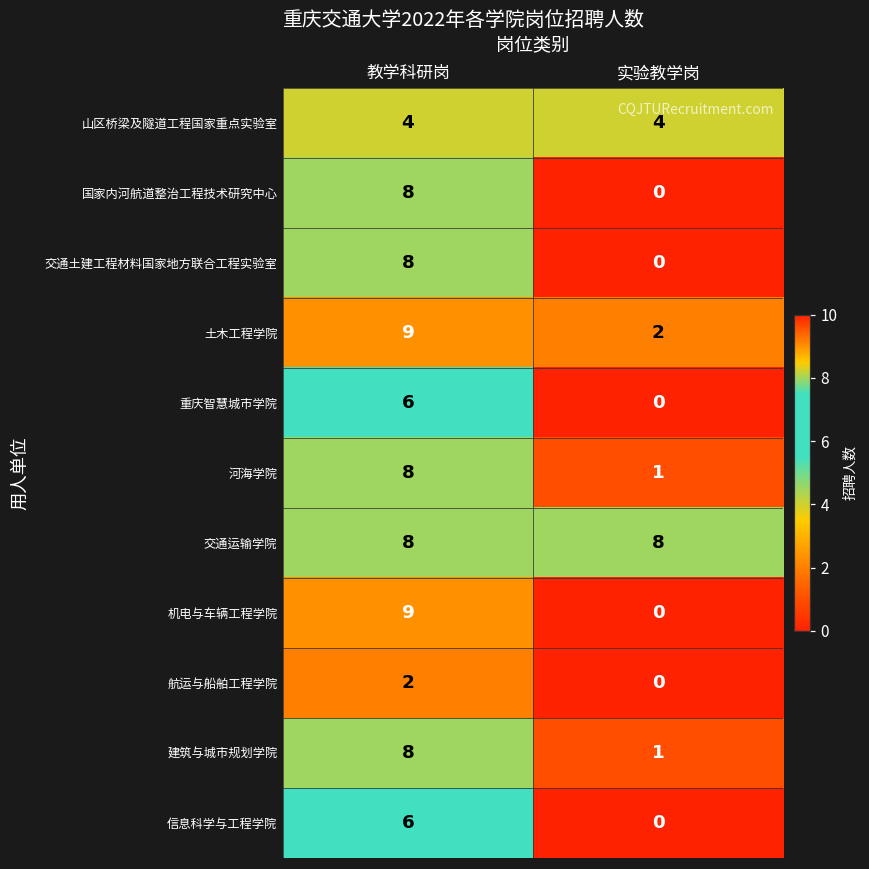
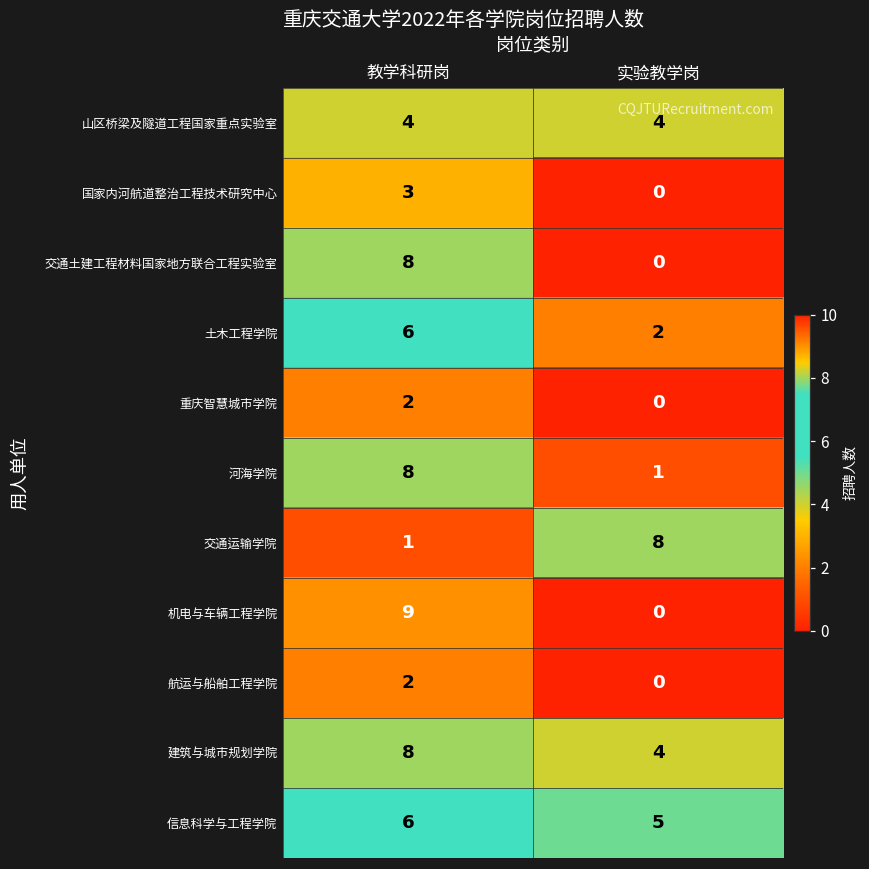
  {
    "山区桥梁及隧道工程国家重点实验室": {
      "教学科研岗": 4
    },
    "国家内河航道整治工程技术研究中心": {
-     "教学科研岗": 8,
+     "教学科研岗": 3,
      "实验教学岗": 0
    },
    "交通土建工程材料国家地方联合工程实验室": {
      "教学科研岗": 8,
      "实验教学岗": 0
    },
    "土木工程学院": {
-     "教学科研岗": 9,
+     "教学科研岗": 6,
      "实验教学岗": 2
    },
    "重庆智慧城市学院": {
-     "教学科研岗": 6,
+     "教学科研岗": 2,
      "实验教学岗": 0
    },
    "河海学院": {
      "教学科研岗": 8,
      "实验教学岗": 1
    },
    "交通运输学院": {
-     "教学科研岗": 8,
+     "教学科研岗": 1,
      "实验教学岗": 8
    },
    "机电与车辆工程学院": {
      "教学科研岗": 9,
      "实验教学岗": 0
    },
    "航运与船舶工程学院": {
      "教学科研岗": 2,
      "实验教学岗": 0
    },
    "建筑与城市规划学院": {
      "教学科研岗": 8,
-     "实验教学岗": 1
+     "实验教学岗": 4
    },
    "信息科学与工程学院": {
      "教学科研岗": 6,
-     "实验教学岗": 0
+     "实验教学岗": 5
    }
  }
